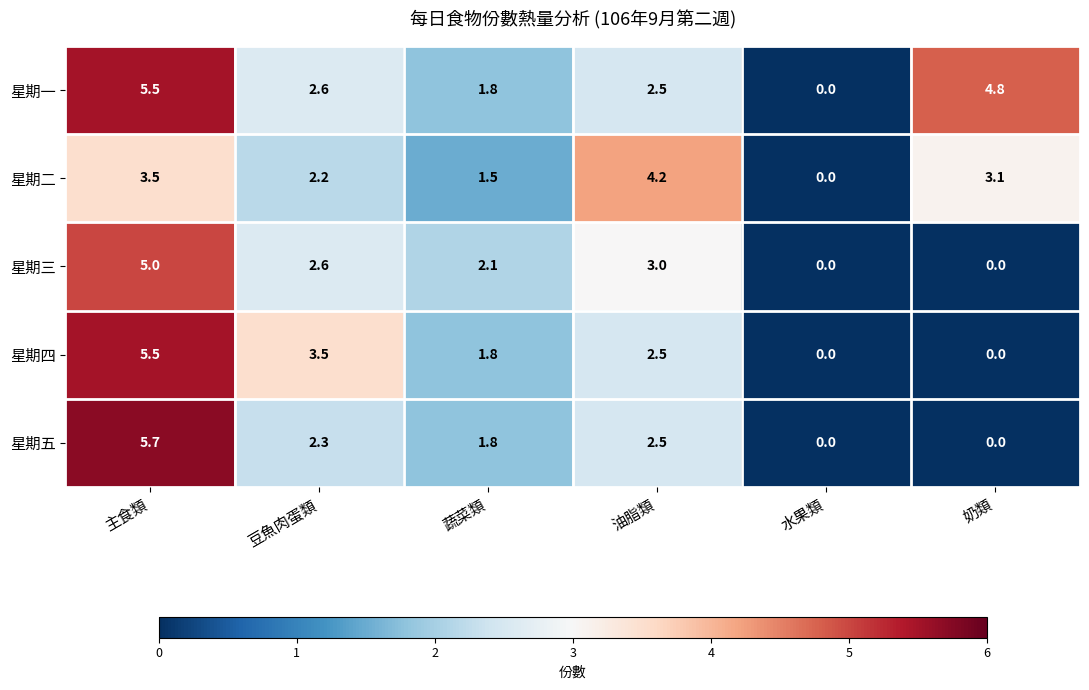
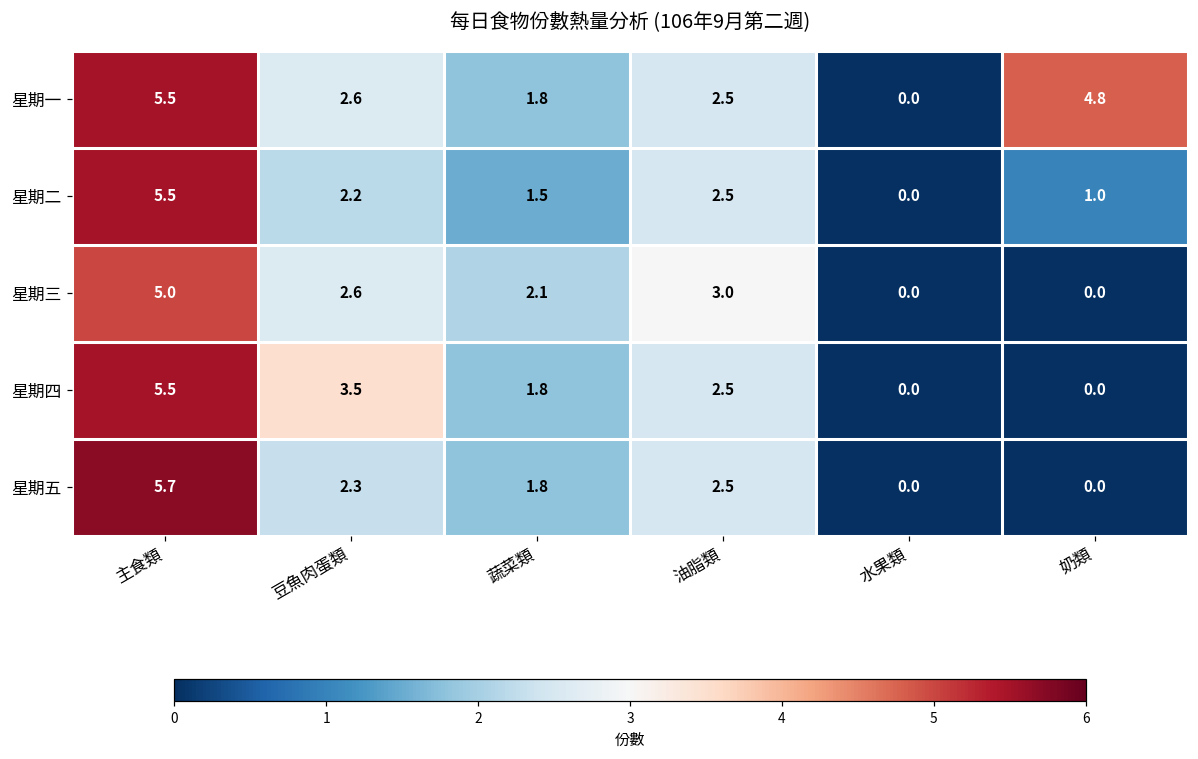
  {
    "星期一": {
      "主食類": 5.5,
      "豆魚肉蛋類": 2.6,
      "蔬菜類": 1.8,
      "油脂類": 2.5,
      "水果類": 0.0,
      "奶類": 4.8
    },
    "星期二": {
-     "主食類": 3.5,
+     "主食類": 5.5,
      "豆魚肉蛋類": 2.2,
      "蔬菜類": 1.5,
-     "油脂類": 4.2,
+     "油脂類": 2.5,
      "水果類": 0.0,
-     "奶類": 3.1
+     "奶類": 1.0
    },
    "星期三": {
      "主食類": 5.0,
      "豆魚肉蛋類": 2.6,
      "蔬菜類": 2.1,
      "油脂類": 3.0,
      "水果類": 0.0,
      "奶類": 0.0
    },
    "星期四": {
      "主食類": 5.5,
      "豆魚肉蛋類": 3.5,
      "蔬菜類": 1.8,
      "油脂類": 2.5,
      "水果類": 0.0,
      "奶類": 0.0
    },
    "星期五": {
      "主食類": 5.7,
      "豆魚肉蛋類": 2.3,
      "蔬菜類": 1.8,
      "油脂類": 2.5,
      "水果類": 0.0,
      "奶類": 0.0
    }
  }
